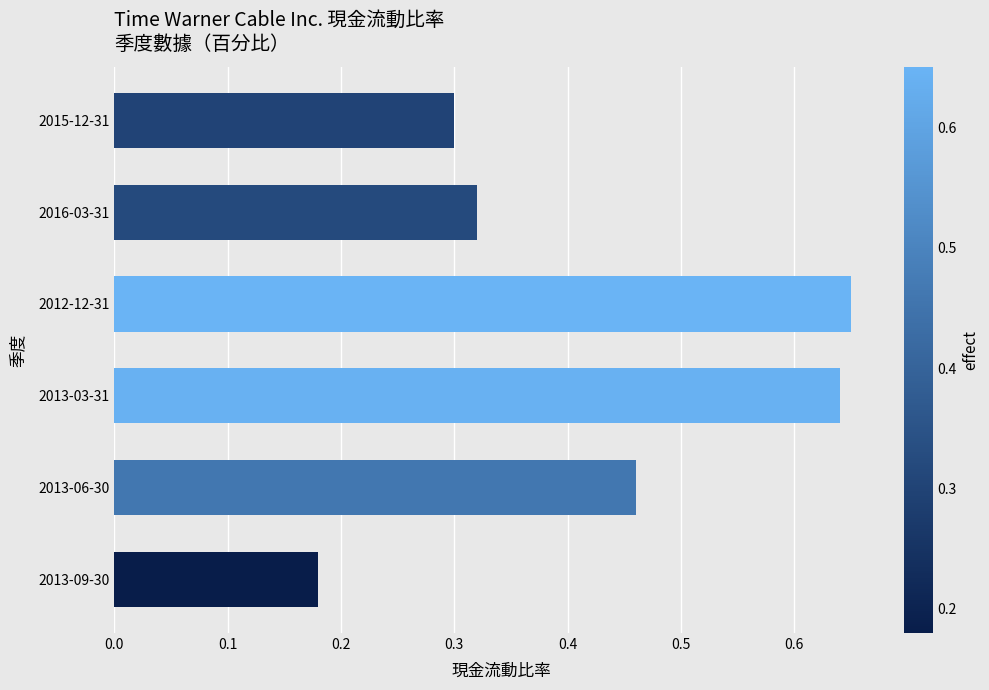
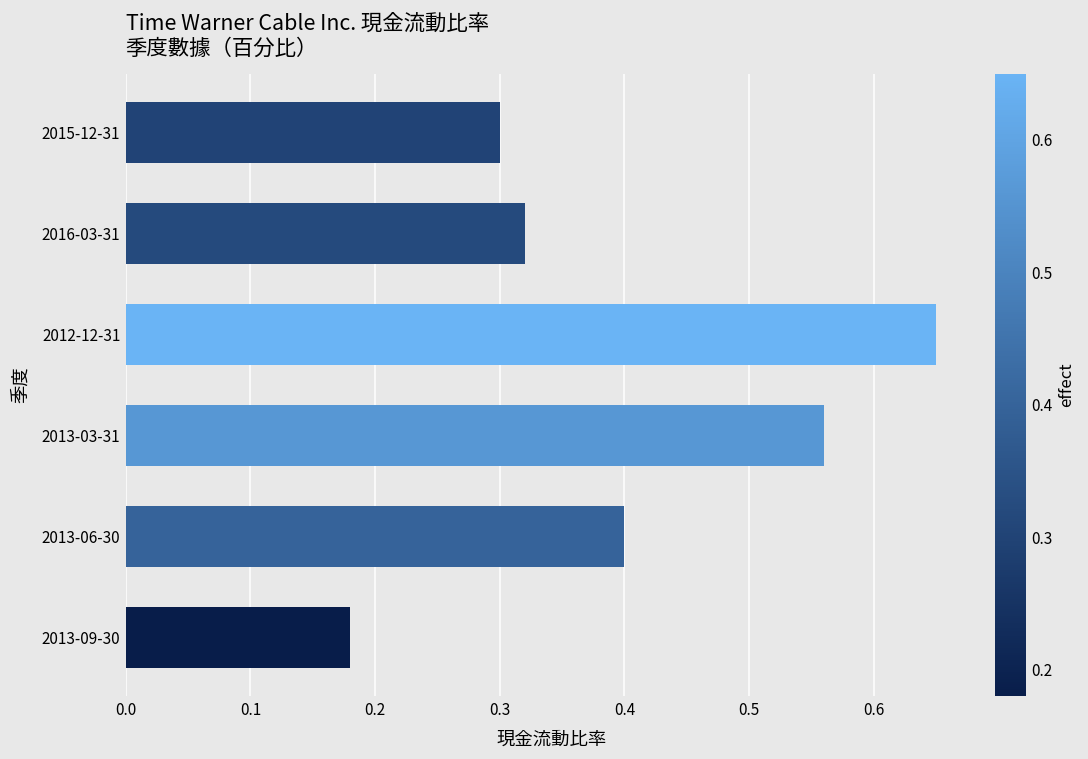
  {
    "2015-12-31": 0.30,
    "2016-03-31": 0.32,
    "2012-12-31": 0.65,
-   "2013-03-31": 0.64,
-   "2013-06-30": 0.46,
+   "2013-03-31": 0.56,
+   "2013-06-30": 0.40,
    "2013-09-30": 0.18
  }
